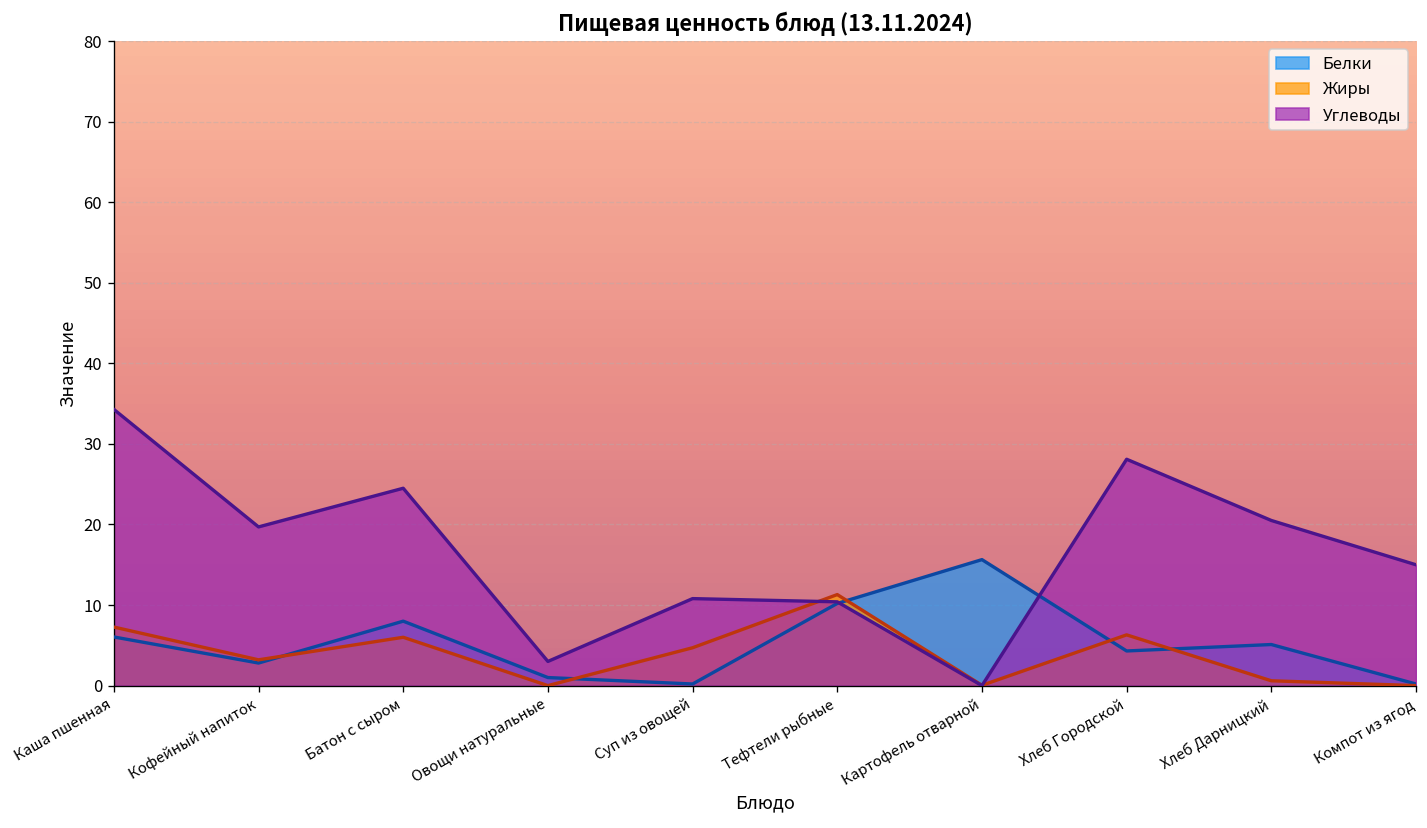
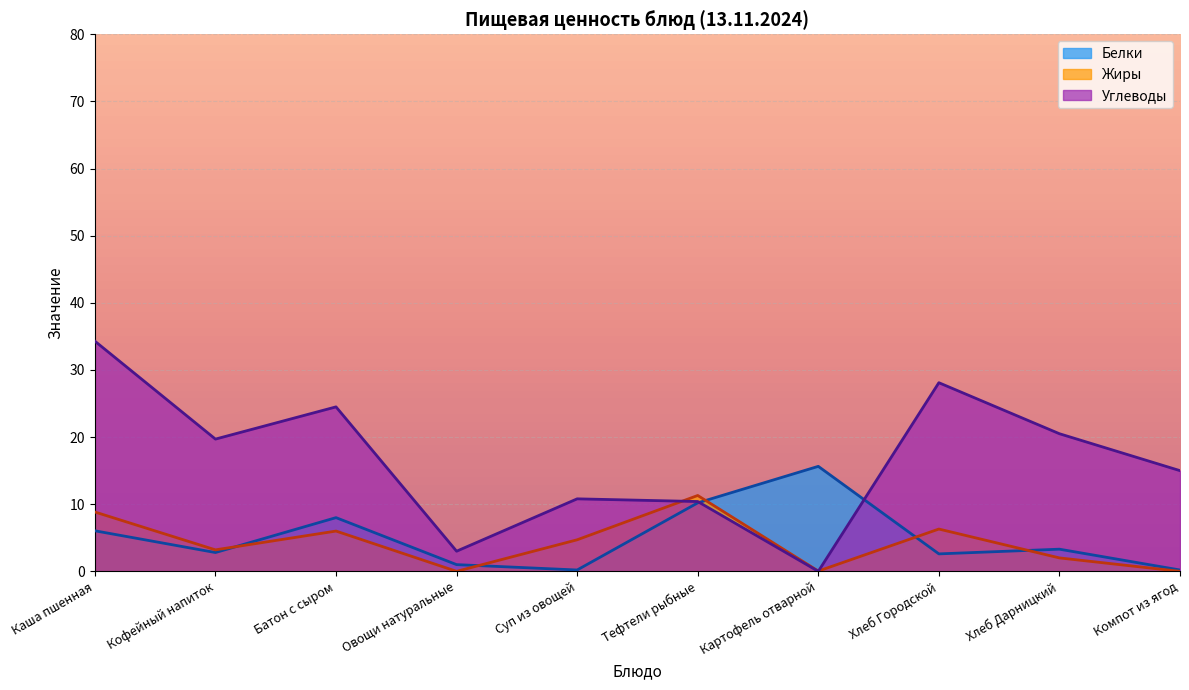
  {
    "Белки": {
      "Каша пшенная": 6,
      "Кофейный напиток": 3,
      "Батон с сыром": 8,
      "Овощи натуральные": 1,
      "Суп из овощей": 0,
      "Картофель отварной": 16,
-     "Хлеб Городской": 4,
-     "Хлеб Дарницкий": 5
+     "Хлеб Городской": 3,
+     "Хлеб Дарницкий": 3
    },
    "Жиры": {
-     "Каша пшенная": 7,
+     "Каша пшенная": 9,
      "Кофейный напиток": 3,
      "Батон с сыром": 6,
      "Овощи натуральные": 0,
      "Суп из овощей": 5,
      "Тефтели рыбные": 11,
      "Хлеб Городской": 6,
-     "Хлеб Дарницкий": 1
+     "Хлеб Дарницкий": 2
    },
    "Углеводы": {
      "Каша пшенная": 34,
      "Кофейный напиток": 20,
      "Батон с сыром": 25,
      "Овощи натуральные": 3,
      "Суп из овощей": 11,
      "Хлеб Городской": 28,
      "Хлеб Дарницкий": 21,
      "Компот из ягод": 15
    }
  }
